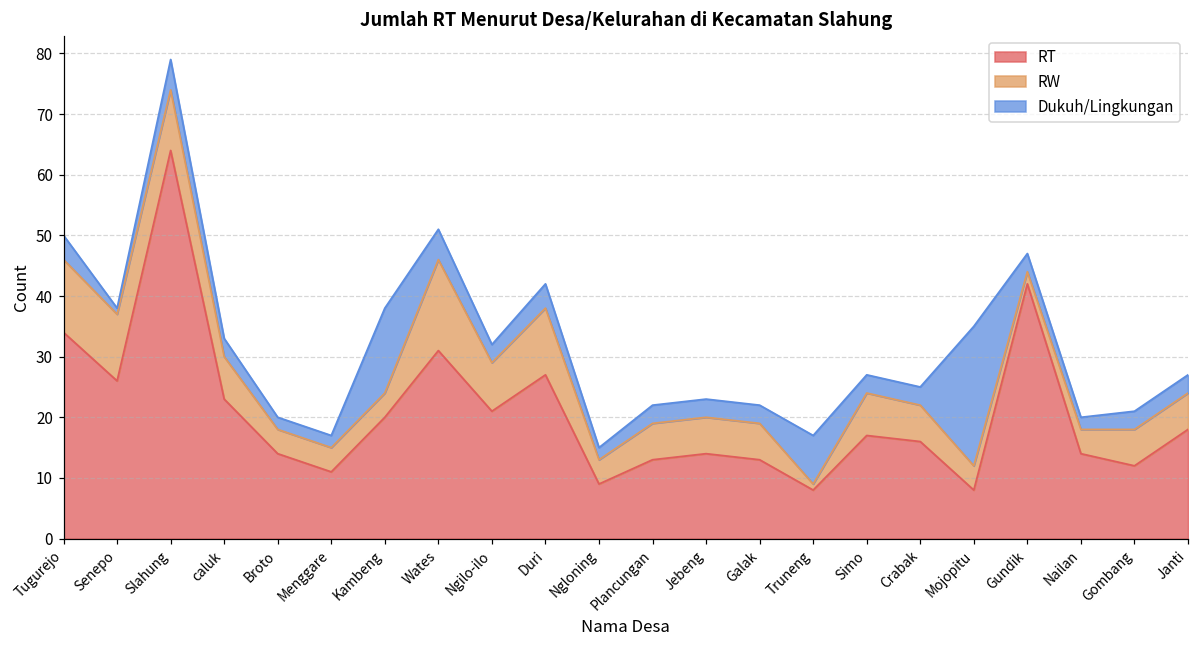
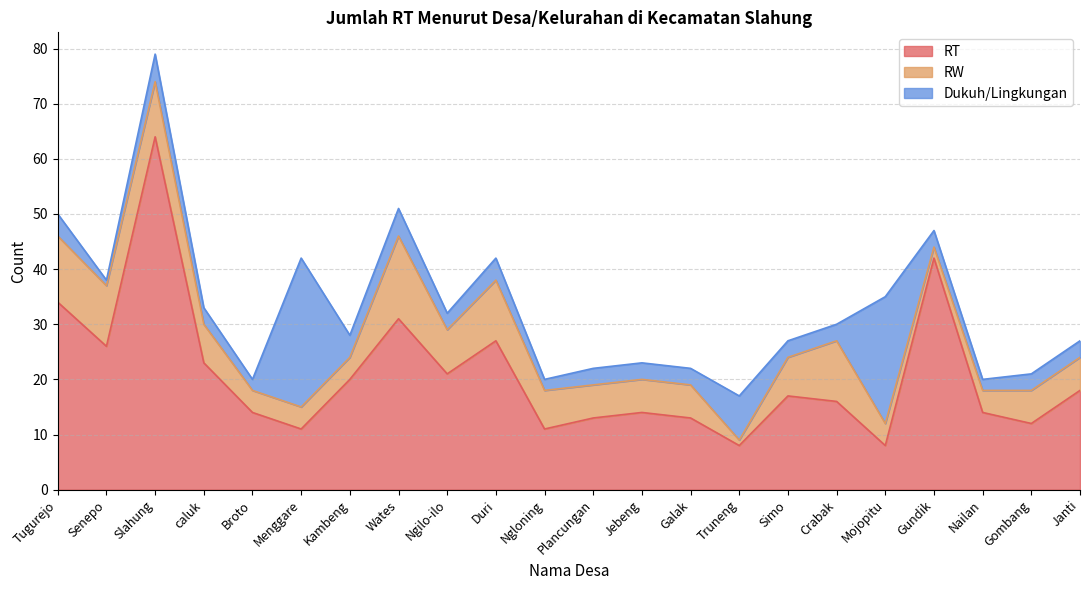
  {
    "RT": {
      "Tugurejo": 34,
      "Senepo": 26,
      "Slahung": 64,
      "caluk": 23,
      "Broto": 14,
      "Menggare": 11,
      "Kambeng": 20,
      "Wates": 31,
      "Ngilo-ilo": 21,
      "Duri": 27,
-     "Ngloning": 9,
+     "Ngloning": 11,
      "Plancungan": 13,
      "Jebeng": 14,
      "Galak": 13,
      "Truneng": 8,
      "Simo": 17,
      "Crabak": 16,
      "Mojopitu": 8,
      "Gundik": 42,
      "Nailan": 14,
      "Gombang": 12,
      "Janti": 18
    },
    "RW": {
      "Tugurejo": 12,
      "Senepo": 11,
      "Slahung": 10,
      "caluk": 7,
      "Broto": 4,
      "Menggare": 4,
      "Kambeng": 4,
      "Wates": 15,
      "Ngilo-ilo": 8,
      "Duri": 11,
-     "Ngloning": 4,
+     "Ngloning": 7,
      "Plancungan": 6,
      "Jebeng": 6,
      "Galak": 6,
      "Truneng": 1,
      "Simo": 7,
-     "Crabak": 6,
+     "Crabak": 11,
      "Mojopitu": 4,
      "Gundik": 2,
      "Nailan": 4,
      "Gombang": 6,
      "Janti": 6
    },
    "Dukuh/Lingkungan": {
      "Tugurejo": 4,
      "Senepo": 1,
      "Slahung": 5,
      "caluk": 3,
      "Broto": 2,
-     "Menggare": 2,
-     "Kambeng": 14,
+     "Menggare": 27,
+     "Kambeng": 4,
      "Wates": 5,
      "Ngilo-ilo": 3,
      "Duri": 4,
      "Ngloning": 2,
      "Plancungan": 3,
      "Jebeng": 3,
      "Galak": 3,
      "Truneng": 8,
      "Simo": 3,
      "Crabak": 3,
      "Mojopitu": 23,
      "Gundik": 3,
      "Nailan": 2,
      "Gombang": 3,
      "Janti": 3
    }
  }
